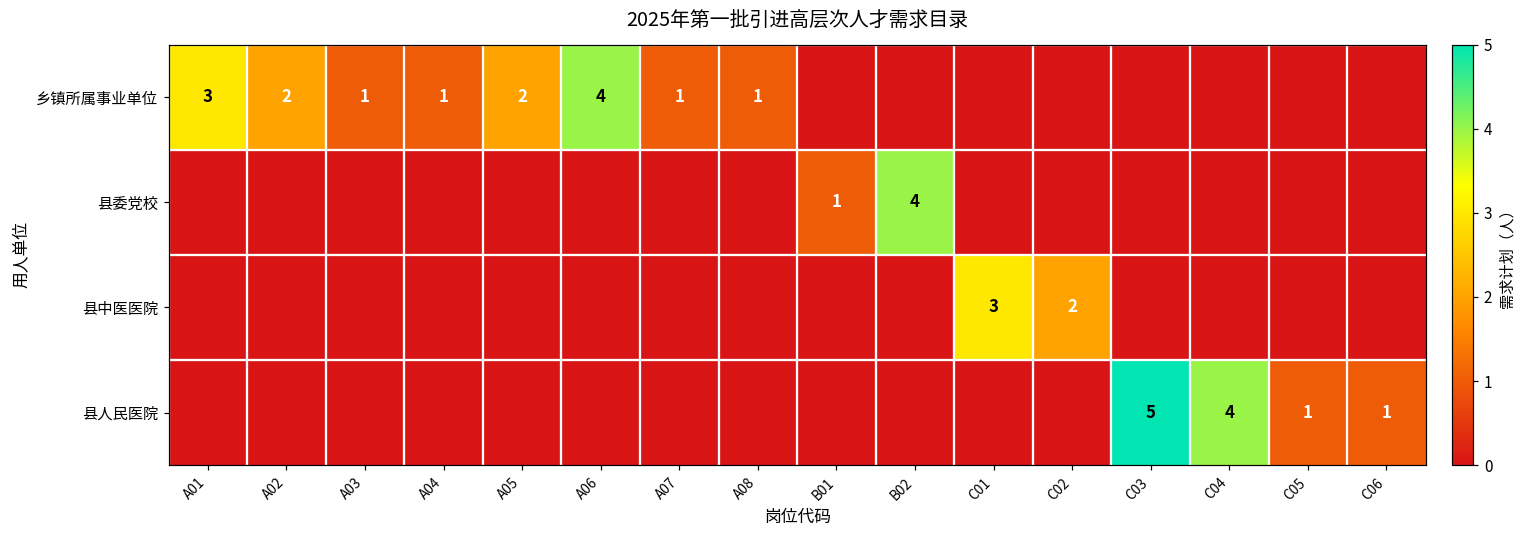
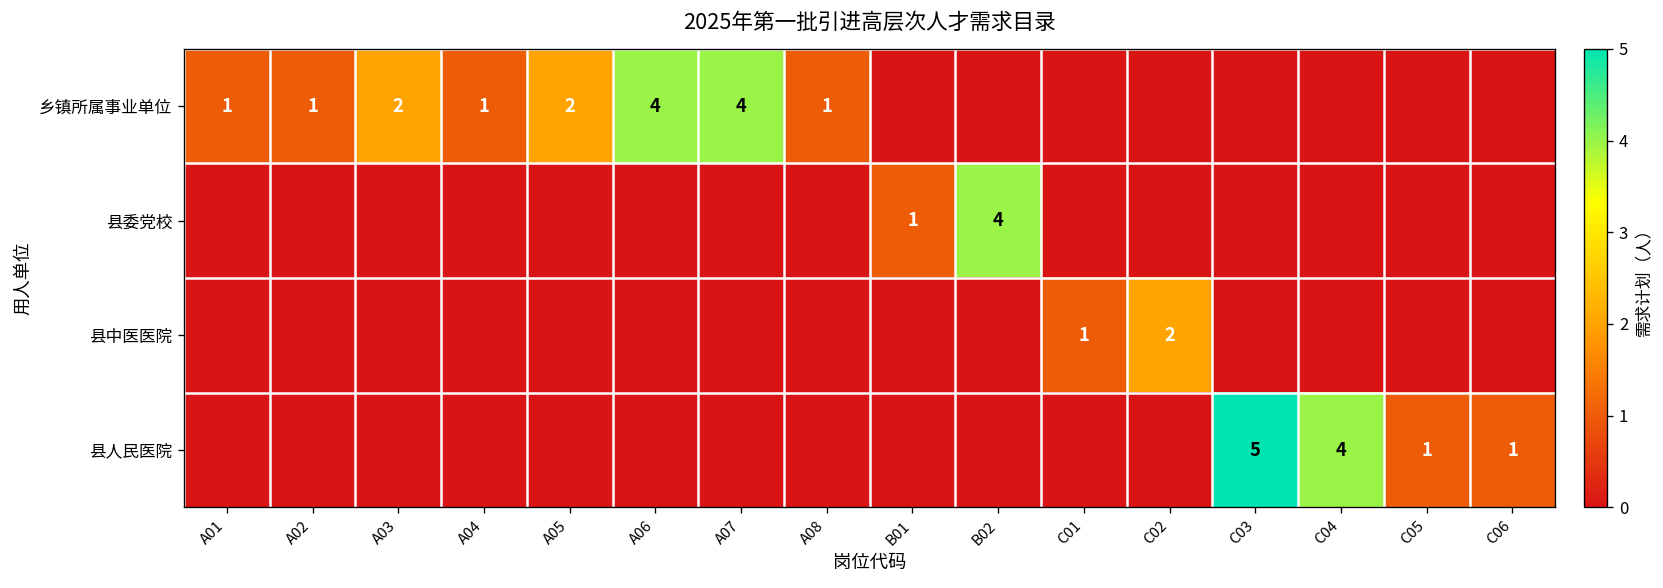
  {
    "乡镇所属事业单位": {
-     "A01": 3,
-     "A02": 2,
-     "A03": 1,
+     "A01": 1,
+     "A02": 1,
+     "A03": 2,
      "A04": 1,
      "A05": 2,
      "A06": 4,
-     "A07": 1,
+     "A07": 4,
      "A08": 1
    },
    "县委党校": {
      "B01": 1,
      "B02": 4
    },
    "县中医医院": {
-     "C01": 3,
+     "C01": 1,
      "C02": 2
    },
    "县人民医院": {
      "C03": 5,
      "C04": 4,
      "C05": 1,
      "C06": 1
    }
  }
